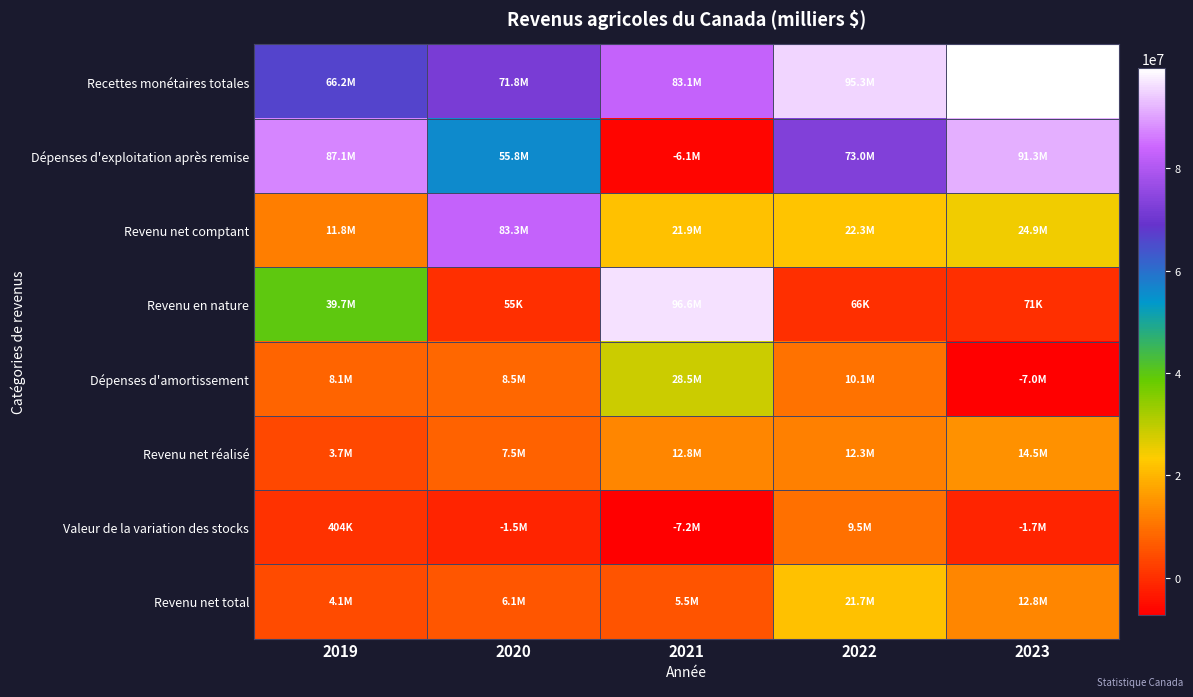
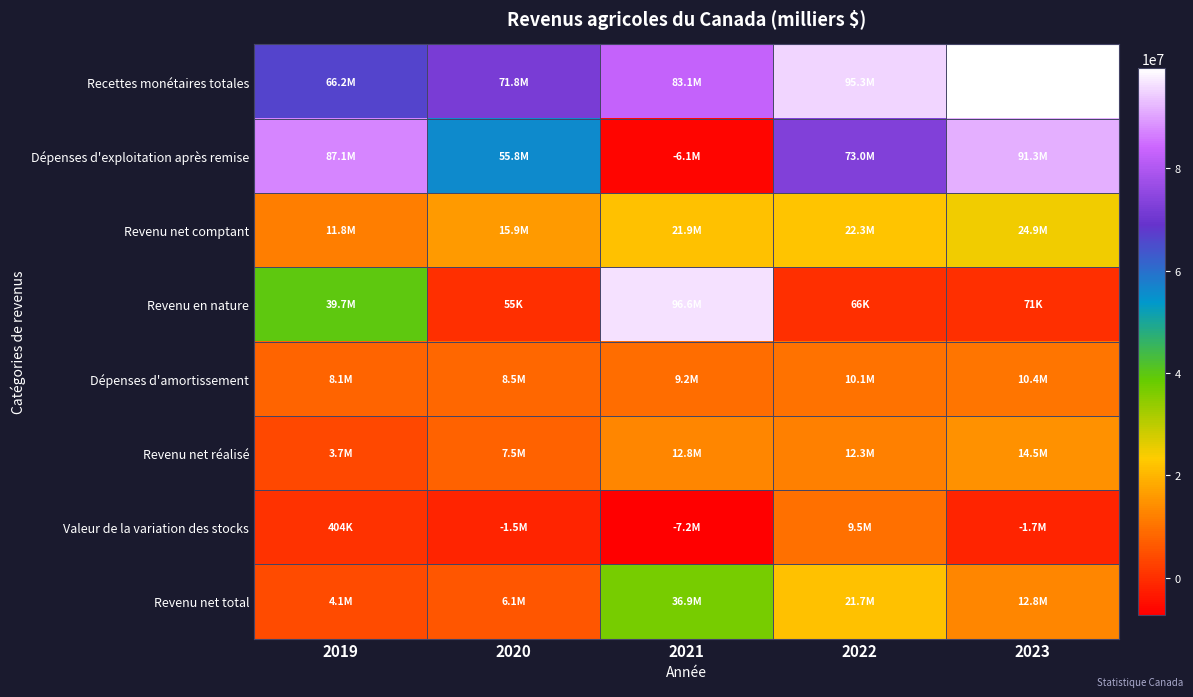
  {
    "Revenu net comptant": {
-     "2020": "83.3M"
+     "2020": "15.9M"
    },
    "Dépenses d'amortissement": {
-     "2021": "28.5M",
-     "2023": "-7.0M"
+     "2021": "9.2M",
+     "2023": "10.4M"
    },
    "Revenu net total": {
-     "2021": "5.5M"
+     "2021": "36.9M"
    }
  }
